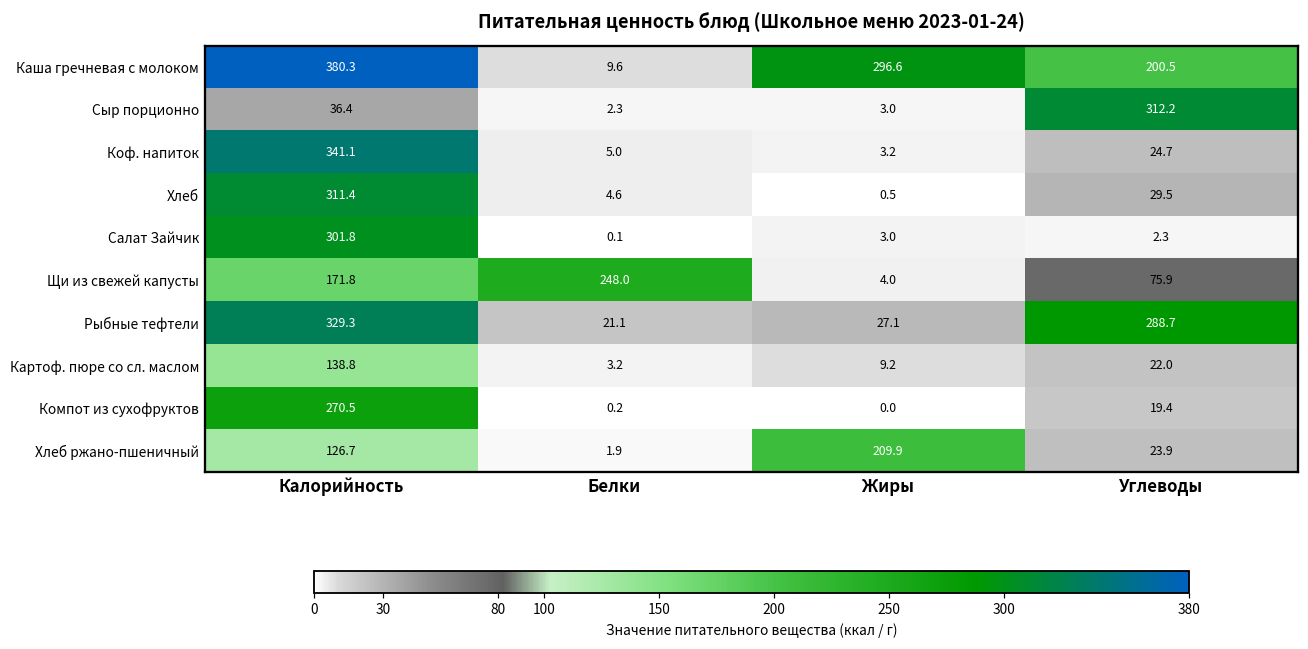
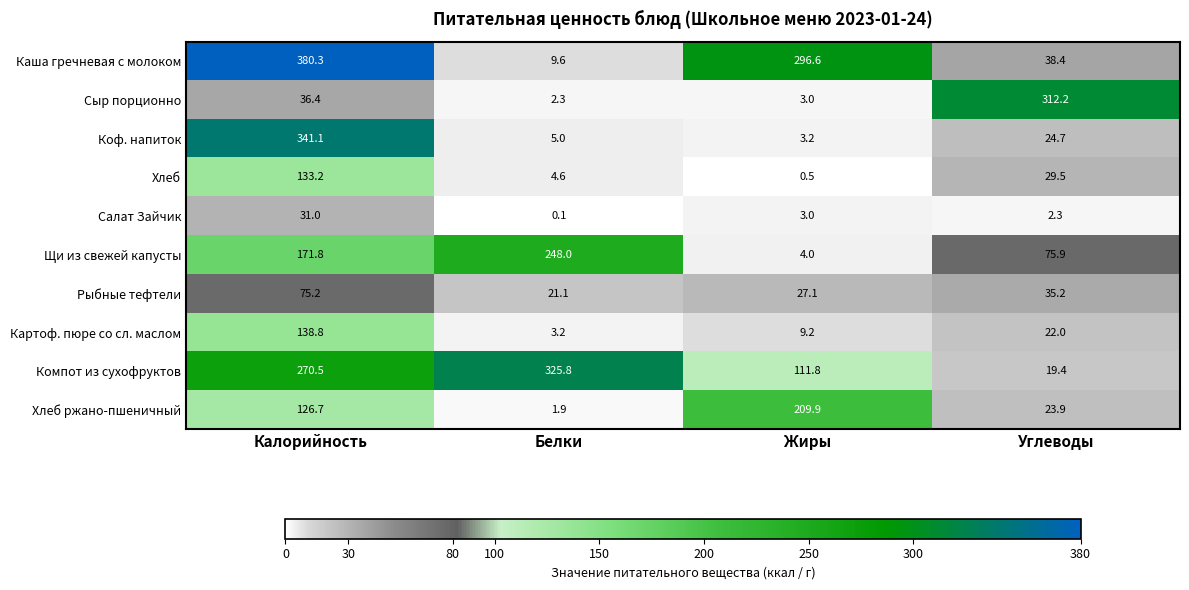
  {
    "Каша гречневая с молоком": {
      "Калорийность": 380.3,
      "Белки": 9.6,
      "Жиры": 296.6,
-     "Углеводы": 200.5
+     "Углеводы": 38.4
    },
    "Сыр порционно": {
      "Калорийность": 36.4,
      "Белки": 2.3,
      "Жиры": 3.0,
      "Углеводы": 312.2
    },
    "Коф. напиток": {
      "Калорийность": 341.1,
      "Белки": 5.0,
      "Жиры": 3.2,
      "Углеводы": 24.7
    },
    "Хлеб": {
-     "Калорийность": 311.4,
+     "Калорийность": 133.2,
      "Белки": 4.6,
      "Жиры": 0.5,
      "Углеводы": 29.5
    },
    "Салат Зайчик": {
-     "Калорийность": 301.8,
+     "Калорийность": 31.0,
      "Белки": 0.1,
      "Жиры": 3.0,
      "Углеводы": 2.3
    },
    "Щи из свежей капусты": {
      "Калорийность": 171.8,
      "Белки": 248.0,
      "Жиры": 4.0,
      "Углеводы": 75.9
    },
    "Рыбные тефтели": {
-     "Калорийность": 329.3,
+     "Калорийность": 75.2,
      "Белки": 21.1,
      "Жиры": 27.1,
-     "Углеводы": 288.7
+     "Углеводы": 35.2
    },
    "Картоф. пюре со сл. маслом": {
      "Калорийность": 138.8,
      "Белки": 3.2,
      "Жиры": 9.2,
      "Углеводы": 22.0
    },
    "Компот из сухофруктов": {
      "Калорийность": 270.5,
-     "Белки": 0.2,
-     "Жиры": 0.0,
+     "Белки": 325.8,
+     "Жиры": 111.8,
      "Углеводы": 19.4
    },
    "Хлеб ржано-пшеничный": {
      "Калорийность": 126.7,
      "Белки": 1.9,
      "Жиры": 209.9,
      "Углеводы": 23.9
    }
  }
